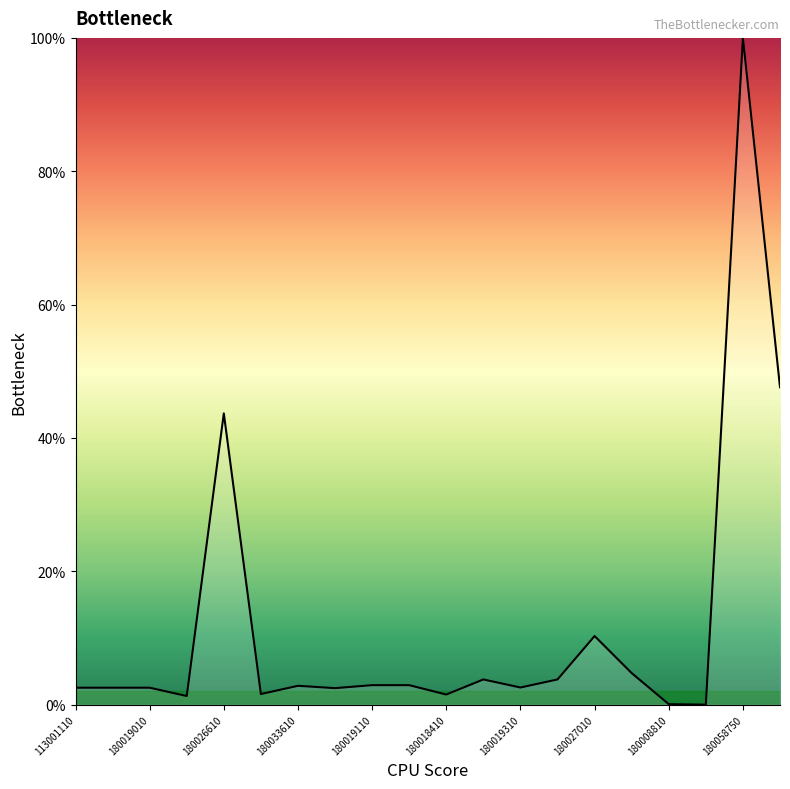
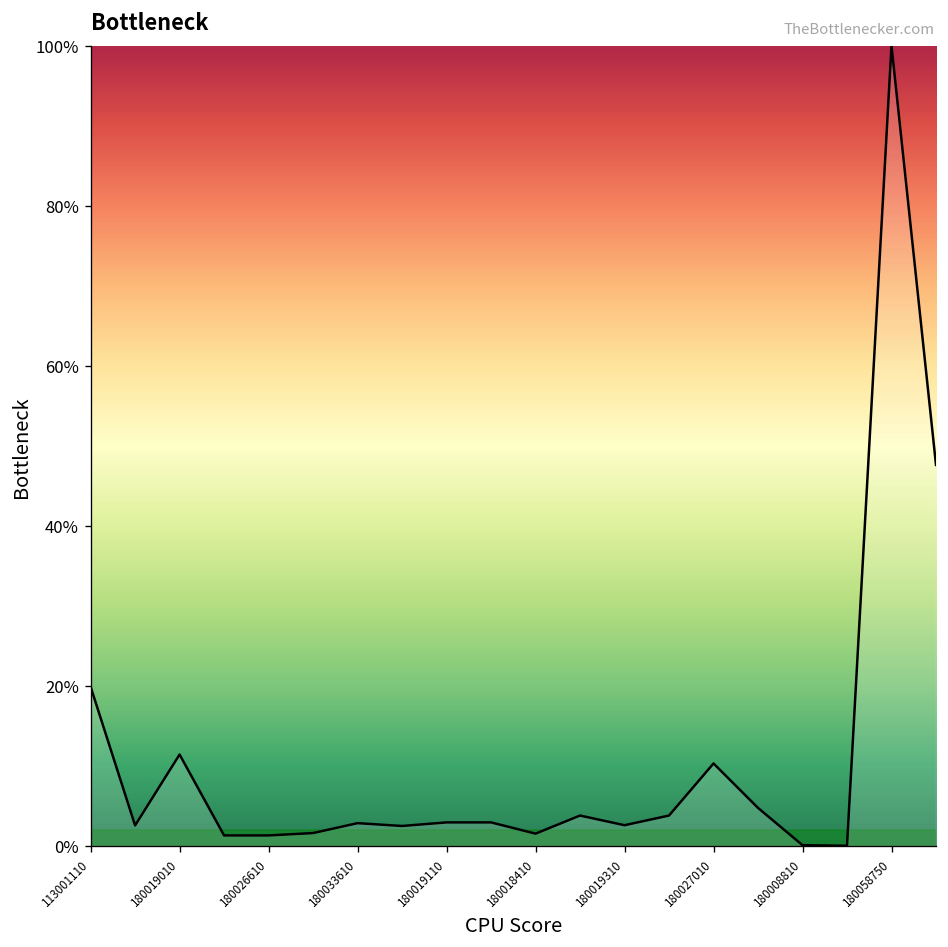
  {
-   "113001110": "3%",
-   "180019010": "3%",
-   "180026610": "44%",
+   "113001110": "20%",
+   "180019010": "11%",
+   "180026610": "1%",
    "180033610": "3%",
    "180019110": "3%",
    "180018410": "2%",
    "180019310": "3%",
    "180027010": "10%",
    "180008810": "0%",
    "180058750": "100%"
  }
